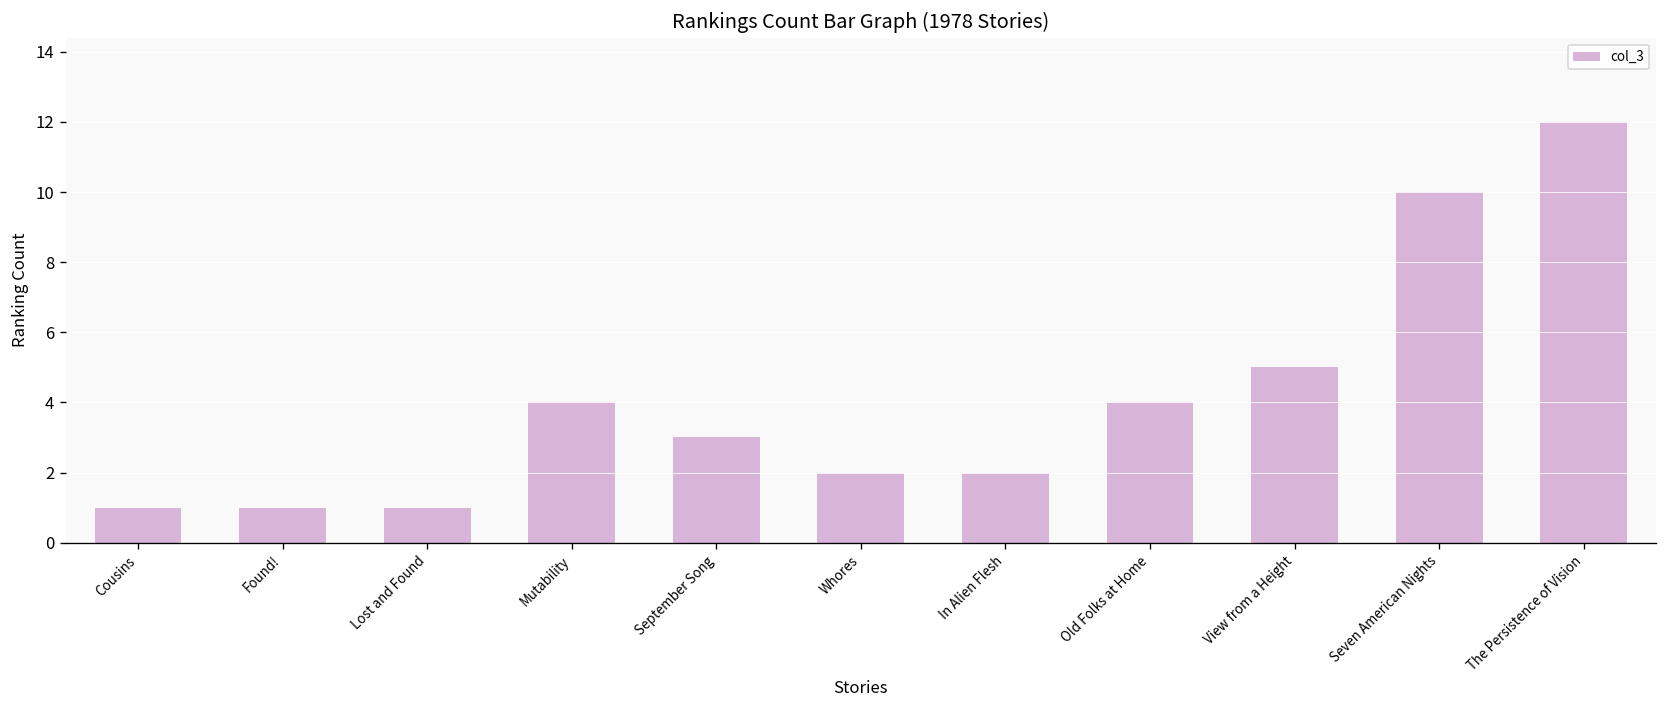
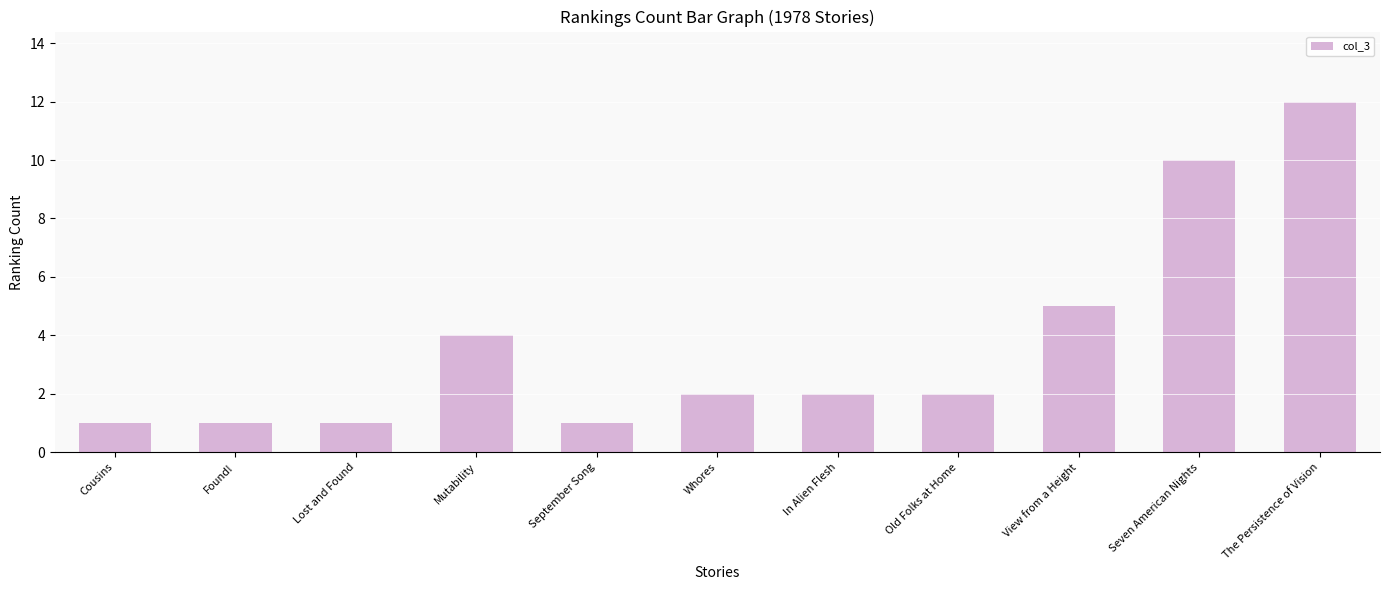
  {
    "Cousins": 1,
    "Found!": 1,
    "Lost and Found": 1,
    "Mutability": 4,
-   "September Song": 3,
+   "September Song": 1,
    "Whores": 2,
    "In Alien Flesh": 2,
-   "Old Folks at Home": 4,
+   "Old Folks at Home": 2,
    "View from a Height": 5,
    "Seven American Nights": 10,
    "The Persistence of Vision": 12
  }
